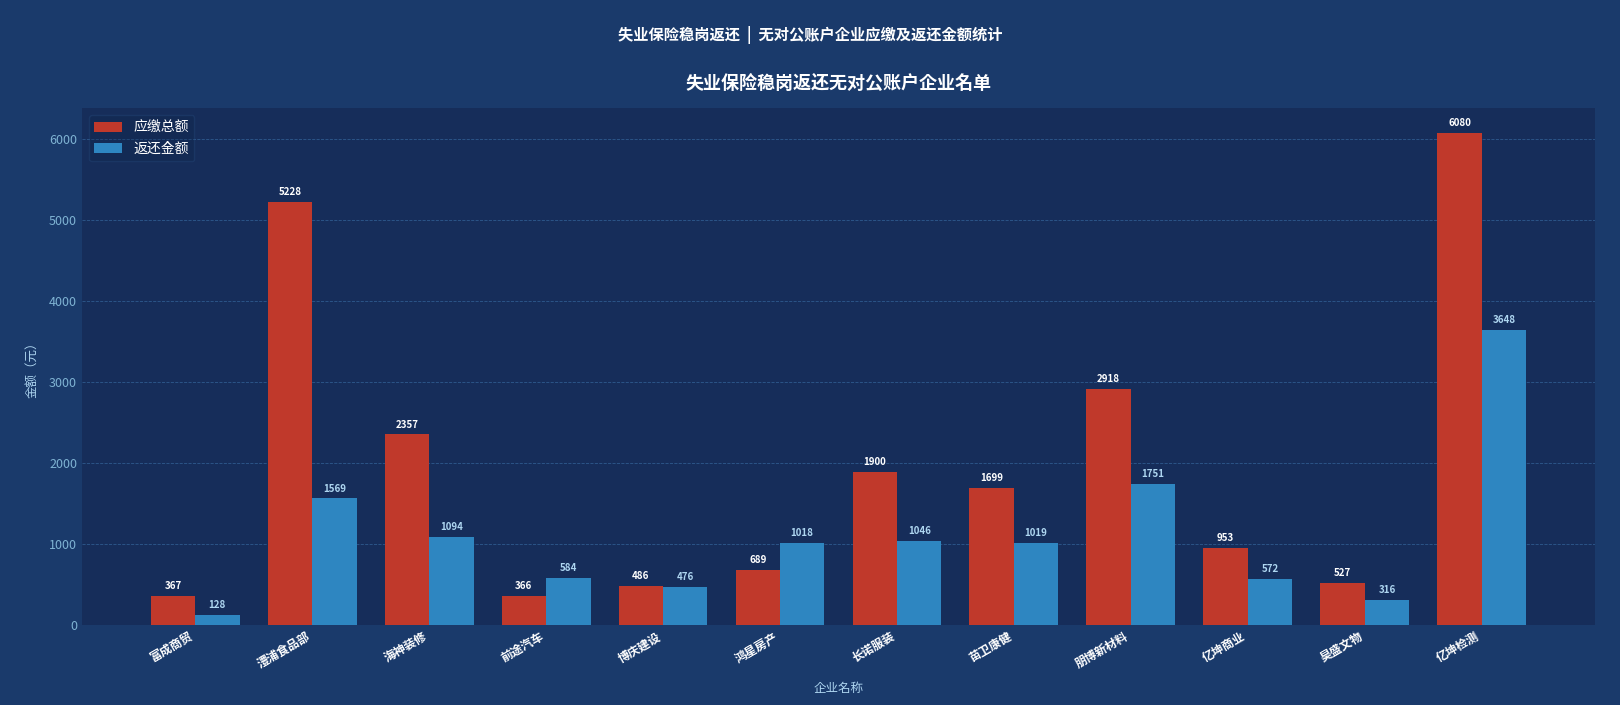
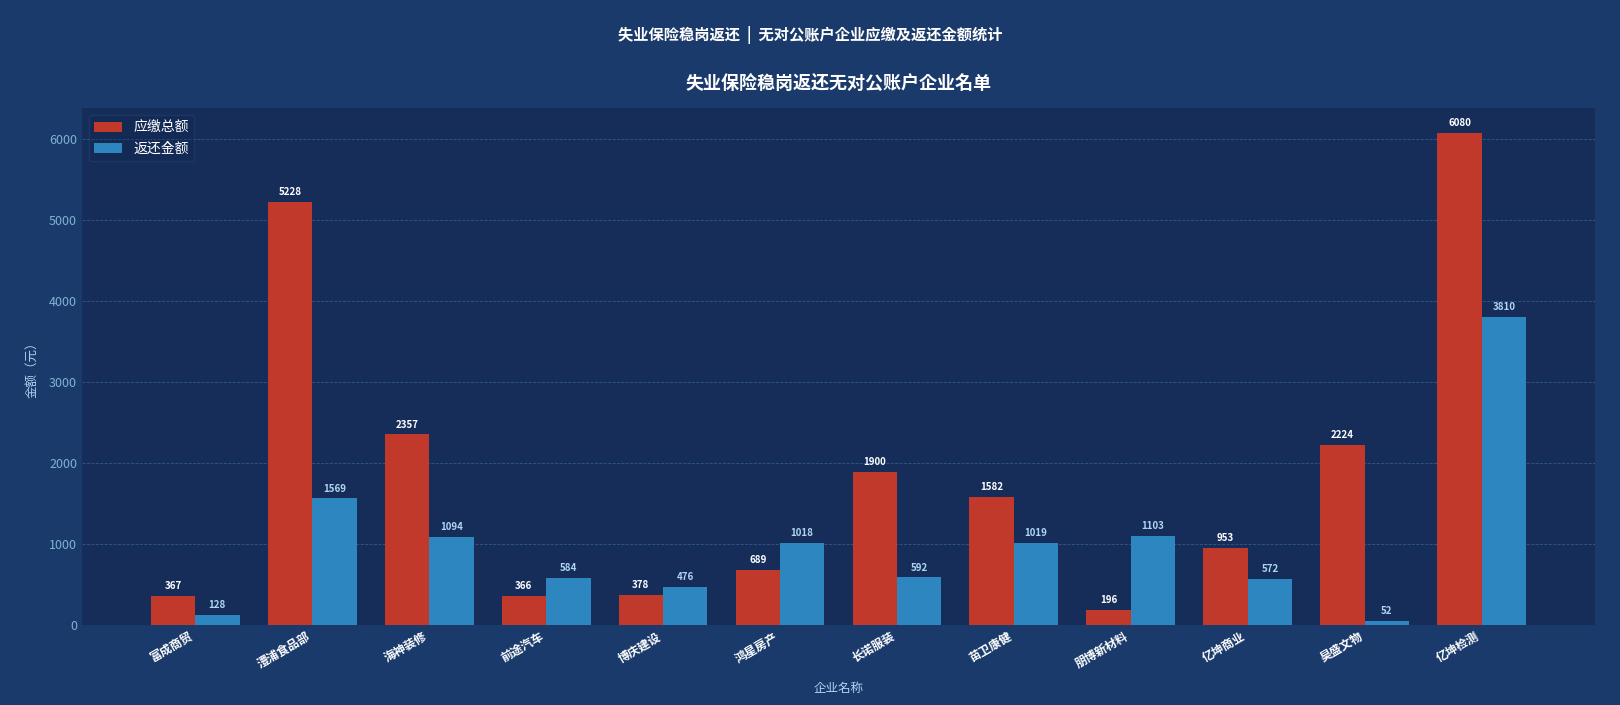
  {
    "应缴总额": {
      "富成商贸": 367,
      "澧浦食品部": 5228,
      "海神装修": 2357,
      "前途汽车": 366,
-     "博庆建设": 486,
+     "博庆建设": 378,
      "鸿星房产": 689,
      "长诺服装": 1900,
-     "苗卫康健": 1699,
-     "朋博新材料": 2918,
+     "苗卫康健": 1582,
+     "朋博新材料": 196,
      "亿坤商业": 953,
-     "昊盛文物": 527,
+     "昊盛文物": 2224,
      "亿坤检测": 6080
    },
    "返还金额": {
      "富成商贸": 128,
      "澧浦食品部": 1569,
      "海神装修": 1094,
      "前途汽车": 584,
      "博庆建设": 476,
      "鸿星房产": 1018,
-     "长诺服装": 1046,
+     "长诺服装": 592,
      "苗卫康健": 1019,
-     "朋博新材料": 1751,
+     "朋博新材料": 1103,
      "亿坤商业": 572,
-     "昊盛文物": 316,
-     "亿坤检测": 3648
+     "昊盛文物": 52,
+     "亿坤检测": 3810
    }
  }
